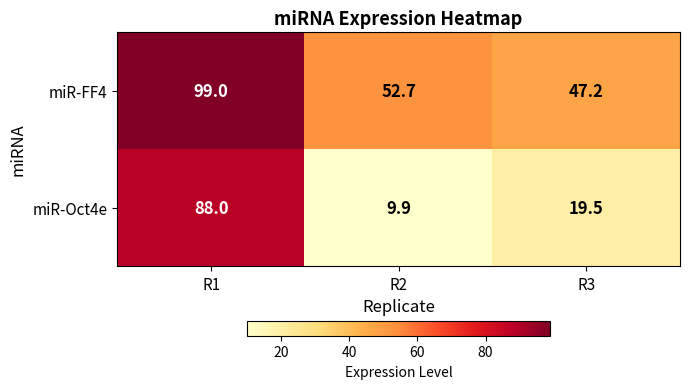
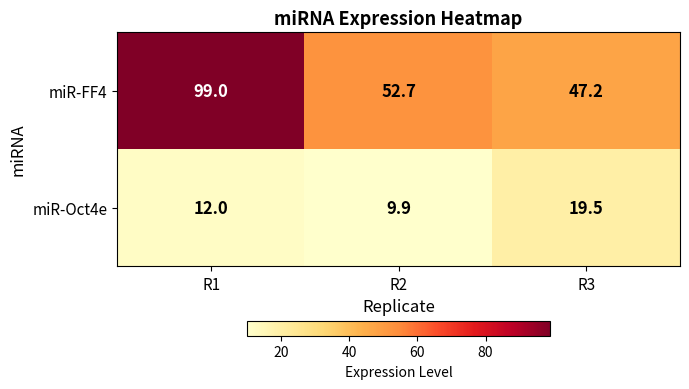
  {
    "miR-FF4": {
      "R1": 99.0,
      "R2": 52.7,
      "R3": 47.2
    },
    "miR-Oct4e": {
-     "R1": 88.0,
+     "R1": 12.0,
      "R2": 9.9,
      "R3": 19.5
    }
  }
